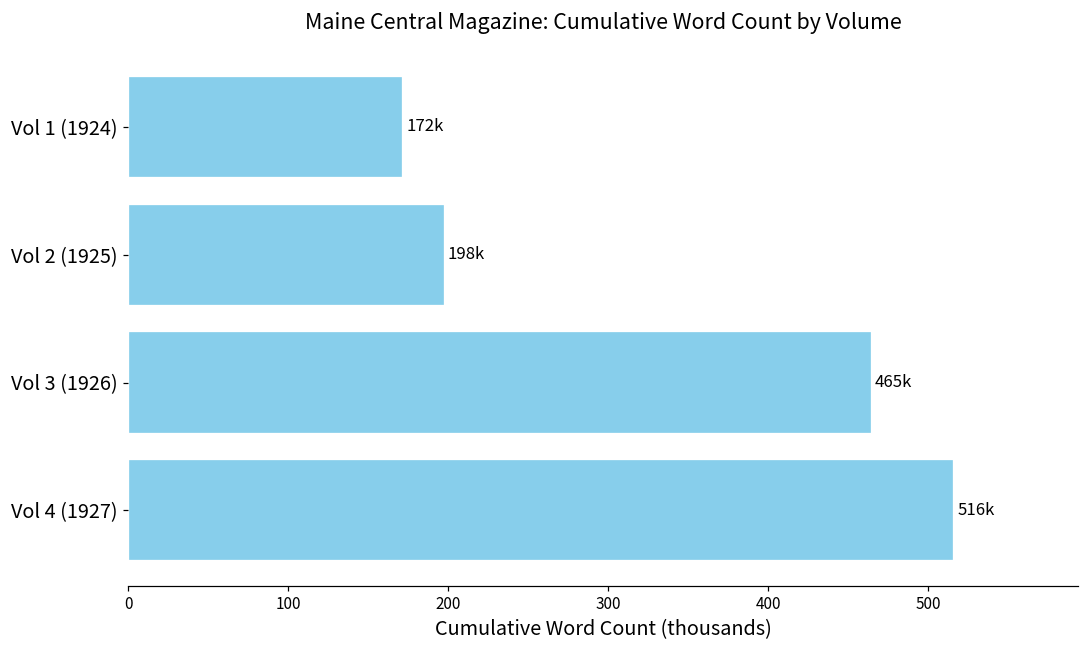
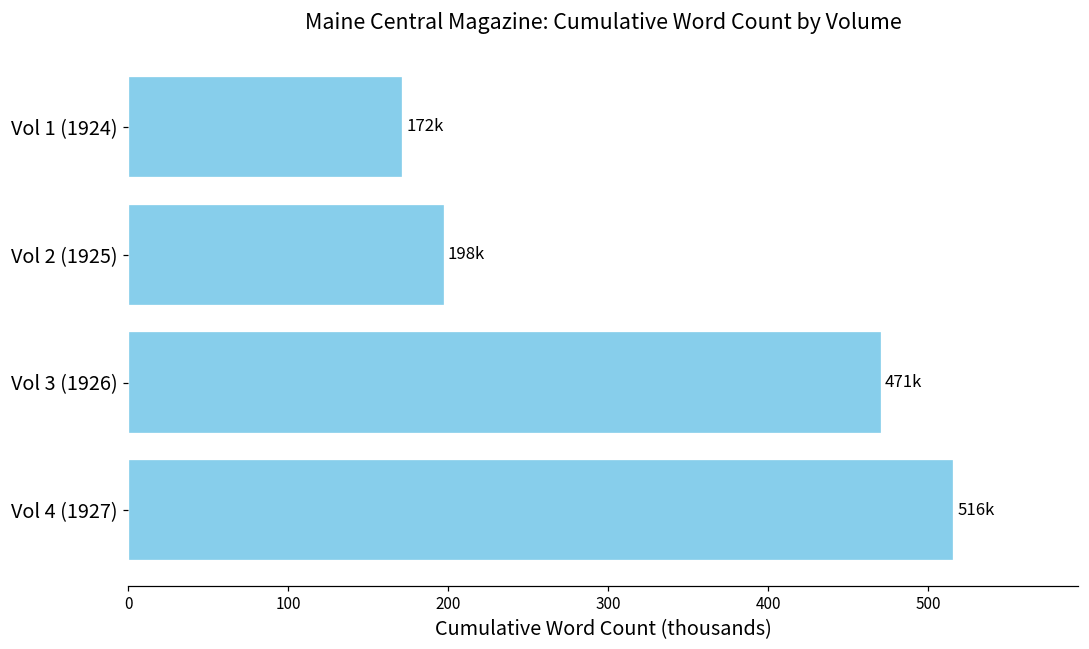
  {
    "Vol 1 (1924)": "172k",
    "Vol 2 (1925)": "198k",
-   "Vol 3 (1926)": "465k",
+   "Vol 3 (1926)": "471k",
    "Vol 4 (1927)": "516k"
  }
